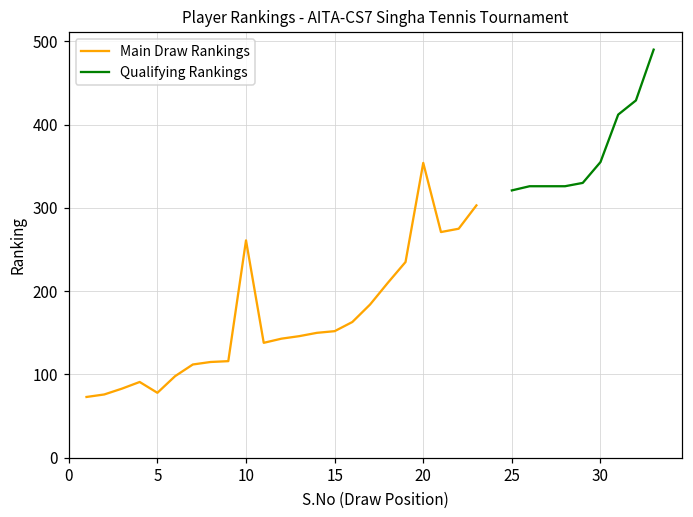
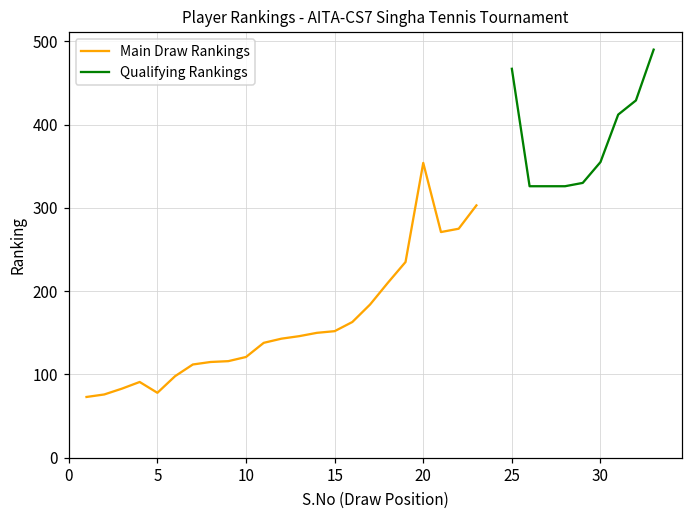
  {
    "Main Draw Rankings": {
      "5": 80,
-     "10": 260,
+     "10": 120,
      "15": 150,
      "20": 350
    },
    "Qualifying Rankings": {
-     "25": 320,
+     "25": 470,
      "30": 360
    }
  }
